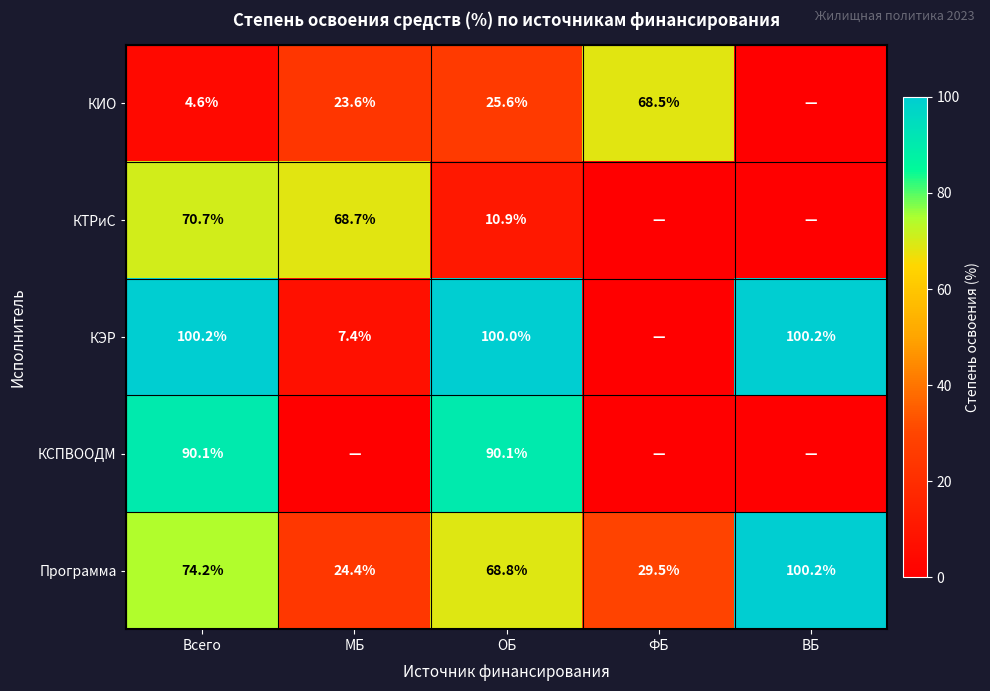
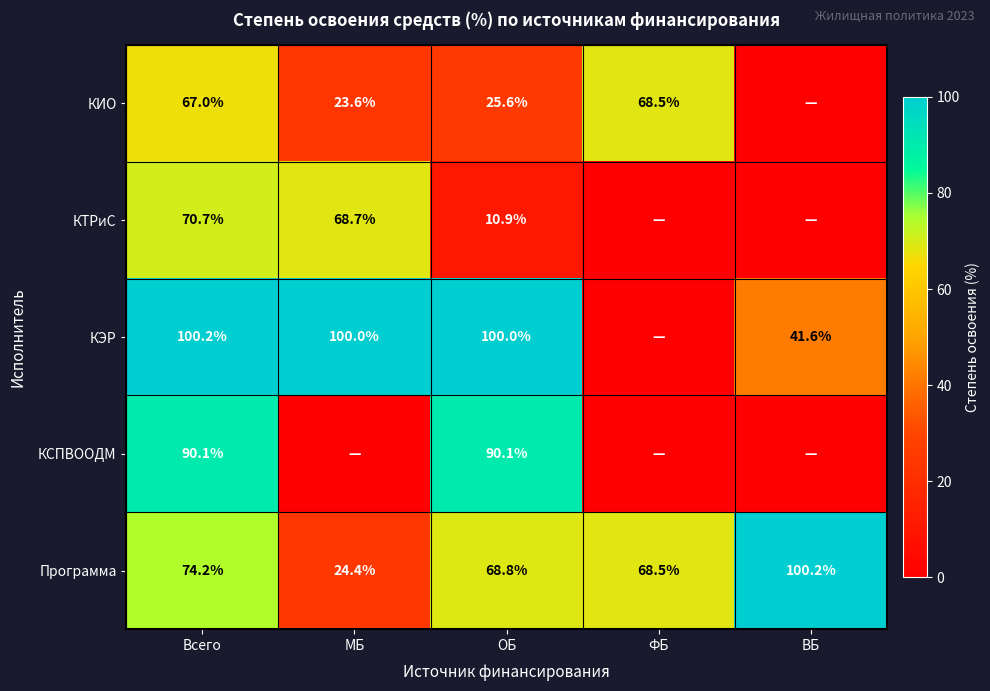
  {
    "КИО": {
-     "Всего": "4.6%",
+     "Всего": "67.0%",
      "МБ": "23.6%",
      "ОБ": "25.6%",
      "ФБ": "68.5%"
    },
    "КТРиС": {
      "Всего": "70.7%",
      "МБ": "68.7%",
      "ОБ": "10.9%"
    },
    "КЭР": {
      "Всего": "100.2%",
-     "МБ": "7.4%",
+     "МБ": "100.0%",
      "ОБ": "100.0%",
-     "ВБ": "100.2%"
+     "ВБ": "41.6%"
    },
    "КСПВООДМ": {
      "Всего": "90.1%",
      "ОБ": "90.1%"
    },
    "Программа": {
      "Всего": "74.2%",
      "МБ": "24.4%",
      "ОБ": "68.8%",
-     "ФБ": "29.5%",
+     "ФБ": "68.5%",
      "ВБ": "100.2%"
    }
  }
